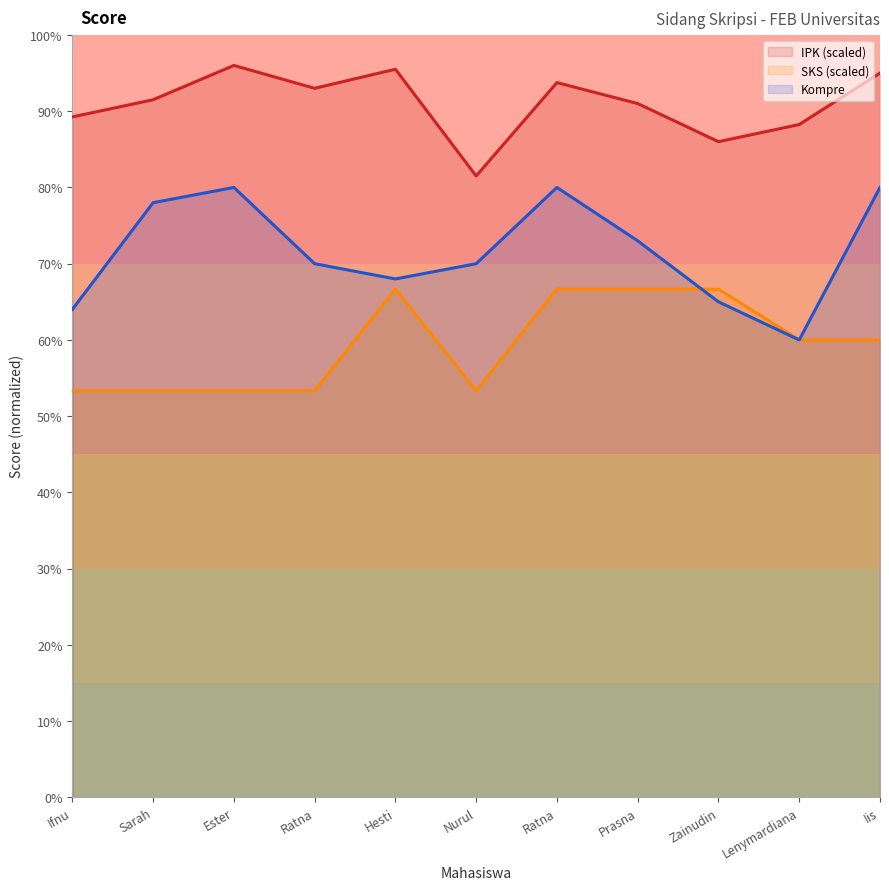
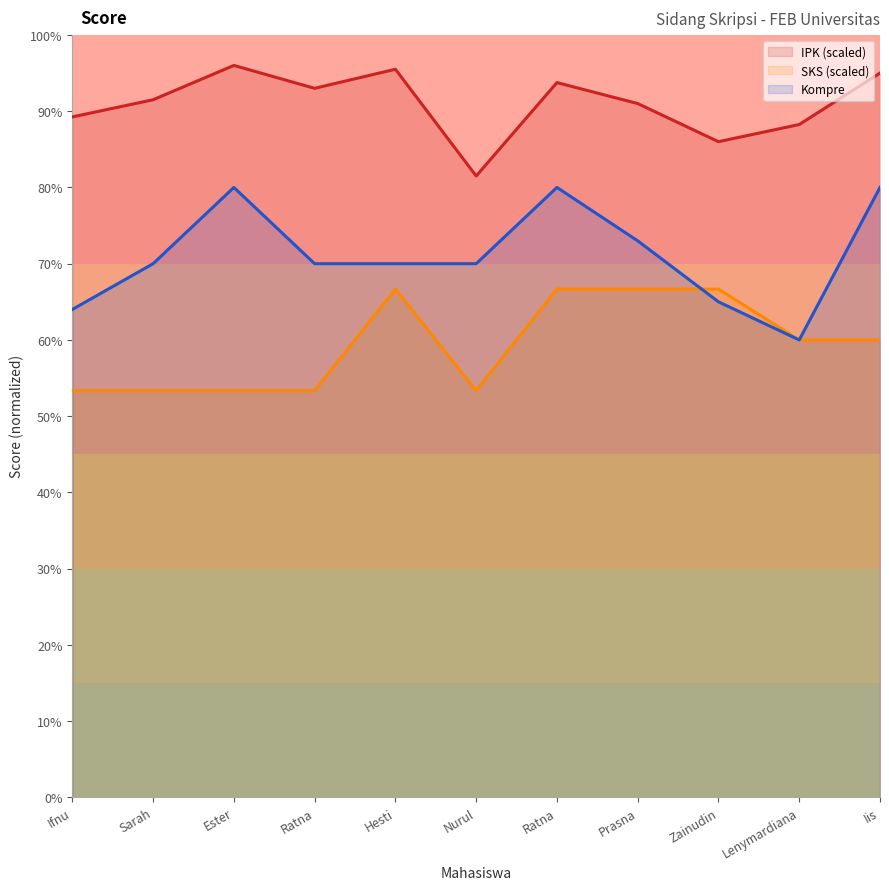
  {
    "Kompre": {
      "Ifnu": "64%",
-     "Sarah": "78%",
+     "Sarah": "70%",
      "Ester": "80%",
-     "Hesti": "68%",
+     "Hesti": "70%",
      "Nurul": "70%",
      "Prasna": "73%",
      "Zainudin": "65%",
      "Iis": "80%"
    }
  }
